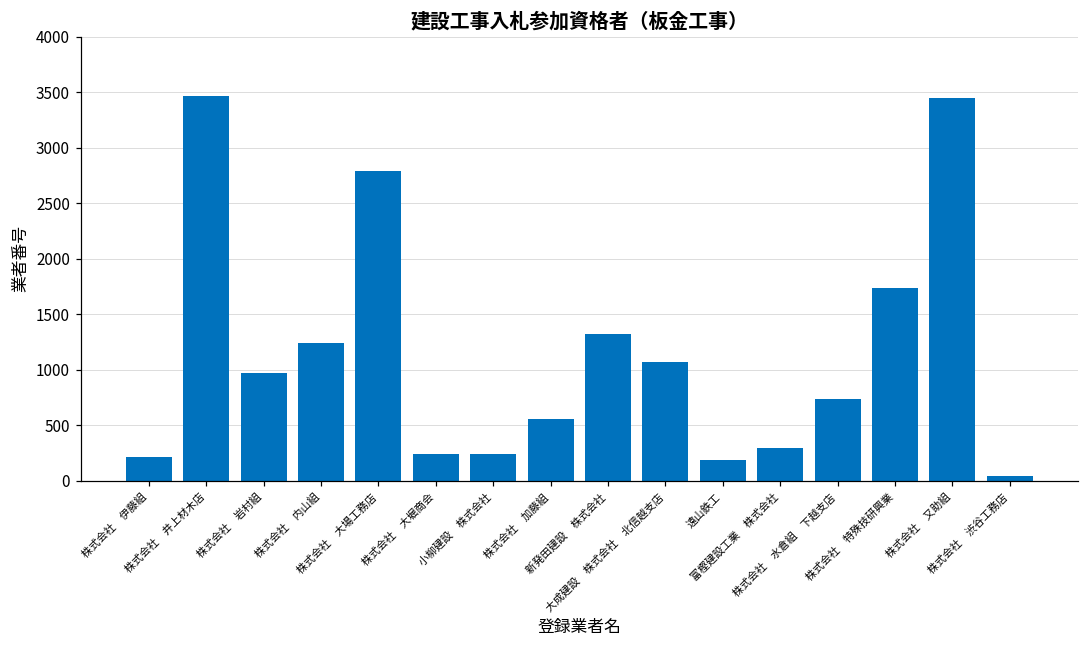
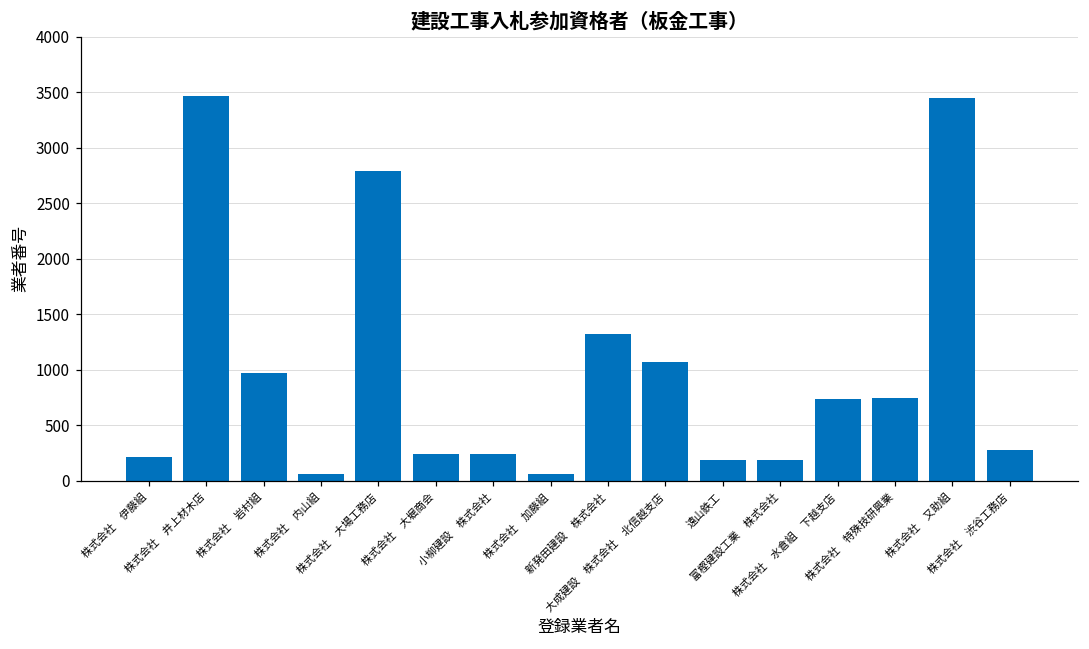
  {
    "株式会社 伊藤組": 220,
    "株式会社 井上材木店": 3460,
    "株式会社 岩村組": 980,
-   "株式会社 内山組": 1240,
+   "株式会社 内山組": 60,
    "株式会社 大場工務店": 2790,
    "株式会社 大堀商会": 240,
    "小柳建設 株式会社": 240,
-   "株式会社 加藤組": 560,
+   "株式会社 加藤組": 60,
    "新発田建設 株式会社": 1330,
    "大成建設 株式会社 北信越支店": 1070,
    "遠山鉄工": 190,
-   "富樫建設工業 株式会社": 300,
+   "富樫建設工業 株式会社": 190,
    "株式会社 水倉組 下越支店": 740,
-   "株式会社 特殊技研興業": 1740,
+   "株式会社 特殊技研興業": 740,
    "株式会社 又助組": 3450,
-   "株式会社 渋谷工務店": 40
+   "株式会社 渋谷工務店": 280
  }
